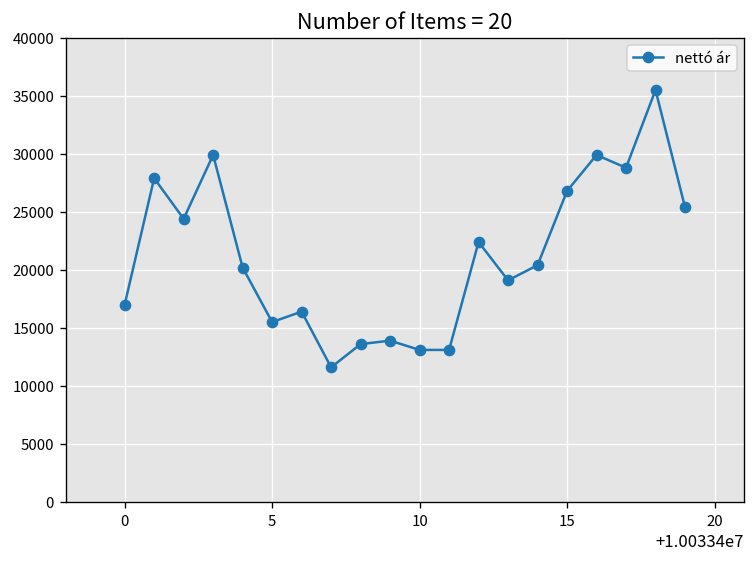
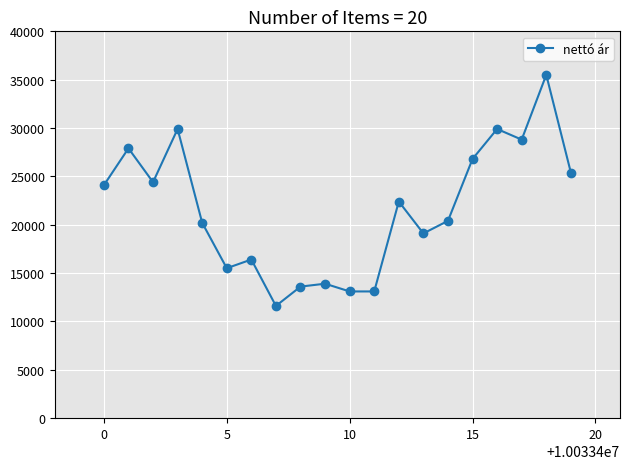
  {
-   "0": 17000,
+   "0": 24000,
    "5": 16000,
    "10": 13000,
    "15": 27000
  }
